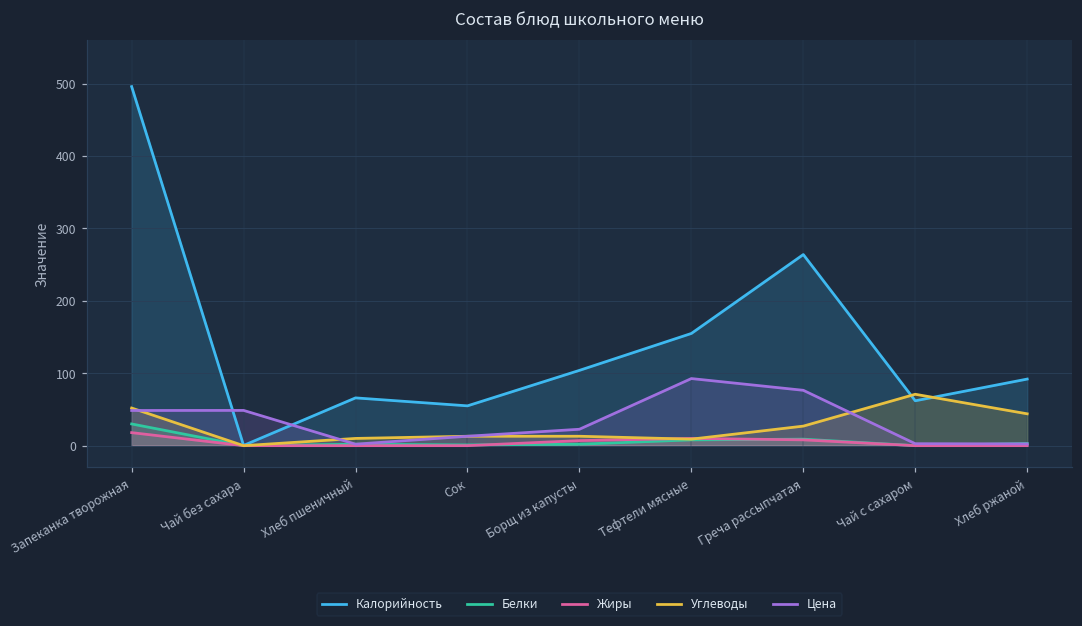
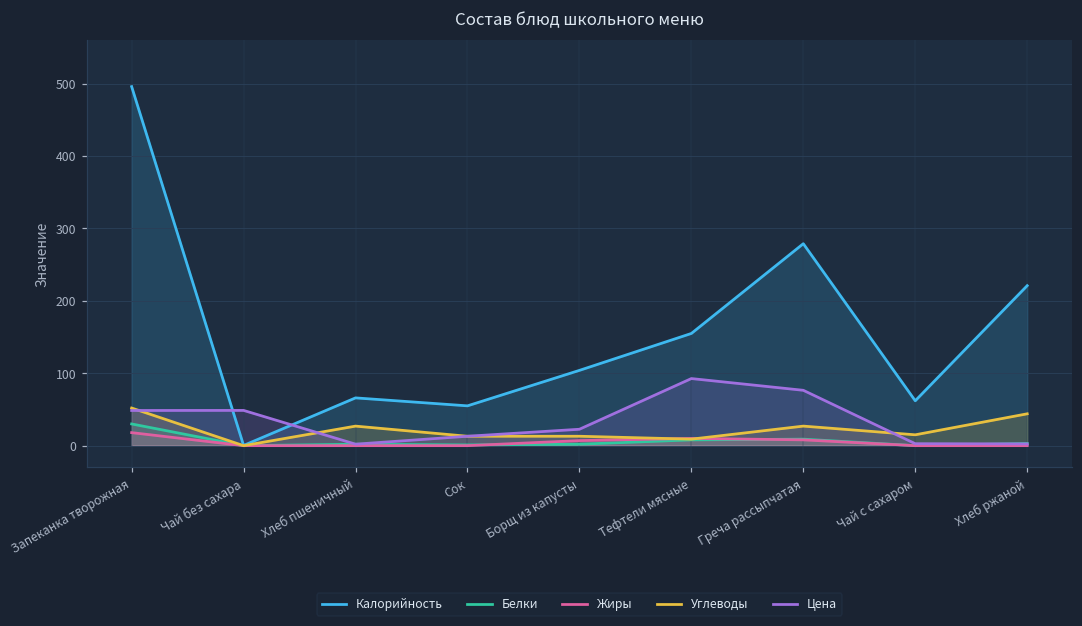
  {
    "Калорийность": {
      "Запеканка творожная": 500,
      "Хлеб пшеничный": 70,
      "Сок": 60,
      "Борщ из капусты": 100,
      "Тефтели мясные": 160,
-     "Греча рассыпчатая": 260,
+     "Греча рассыпчатая": 280,
      "Чай с сахаром": 60,
-     "Хлеб ржаной": 90
+     "Хлеб ржаной": 220
    },
    "Белки": {
      "Запеканка творожная": 30,
      "Борщ из капусты": 0
    },
    "Жиры": {
      "Запеканка творожная": 20,
      "Борщ из капусты": 10
    },
    "Углеводы": {
-     "Хлеб пшеничный": 10,
+     "Хлеб пшеничный": 30,
      "Борщ из капусты": 10,
      "Греча рассыпчатая": 30,
-     "Чай с сахаром": 70,
+     "Чай с сахаром": 20,
      "Хлеб ржаной": 40
    },
    "Цена": {
      "Чай без сахара": 50,
      "Борщ из капусты": 20,
      "Тефтели мясные": 90,
      "Греча рассыпчатая": 80
    }
  }
